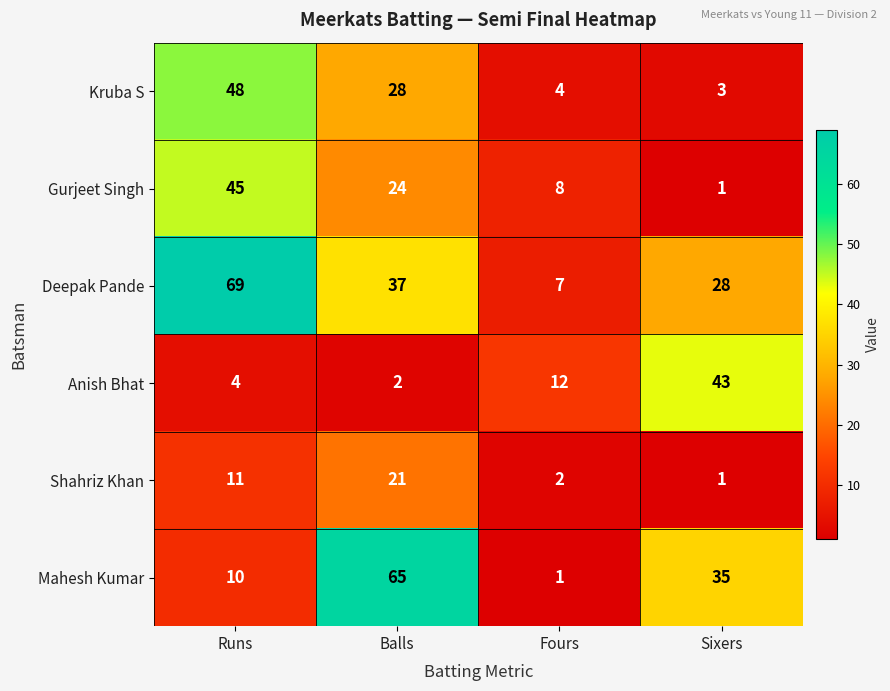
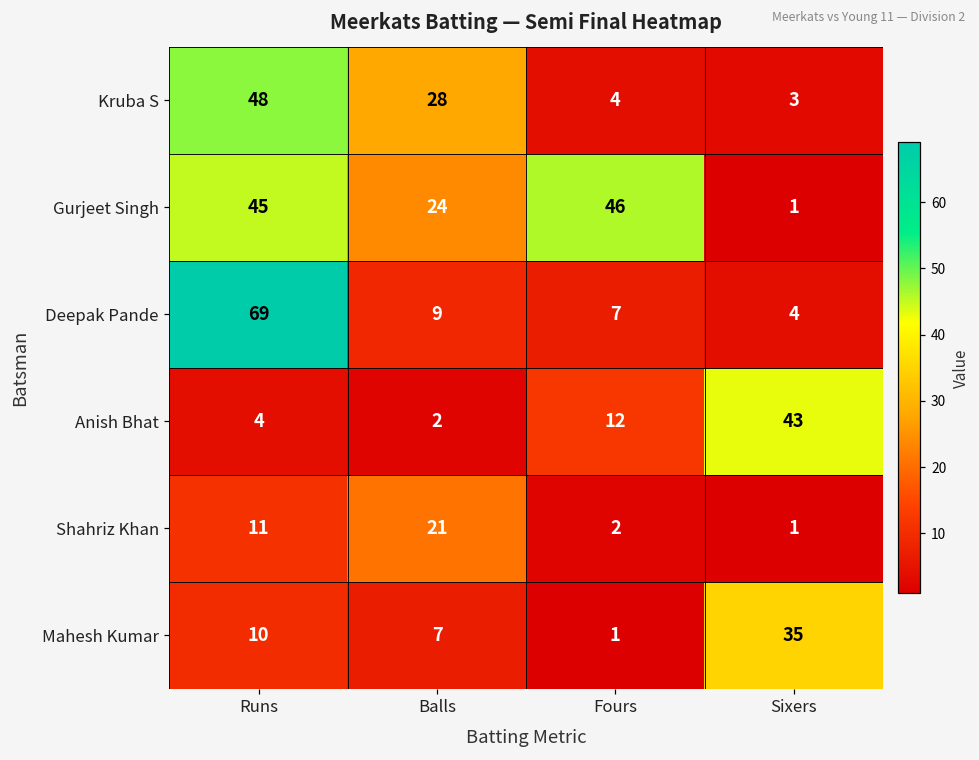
  {
    "Kruba S": {
      "Runs": 48,
      "Balls": 28,
      "Fours": 4,
      "Sixers": 3
    },
    "Gurjeet Singh": {
      "Runs": 45,
      "Balls": 24,
-     "Fours": 8,
+     "Fours": 46,
      "Sixers": 1
    },
    "Deepak Pande": {
      "Runs": 69,
-     "Balls": 37,
+     "Balls": 9,
      "Fours": 7,
-     "Sixers": 28
+     "Sixers": 4
    },
    "Anish Bhat": {
      "Runs": 4,
      "Balls": 2,
      "Fours": 12,
      "Sixers": 43
    },
    "Shahriz Khan": {
      "Runs": 11,
      "Balls": 21,
      "Fours": 2,
      "Sixers": 1
    },
    "Mahesh Kumar": {
      "Runs": 10,
-     "Balls": 65,
+     "Balls": 7,
      "Fours": 1,
      "Sixers": 35
    }
  }
